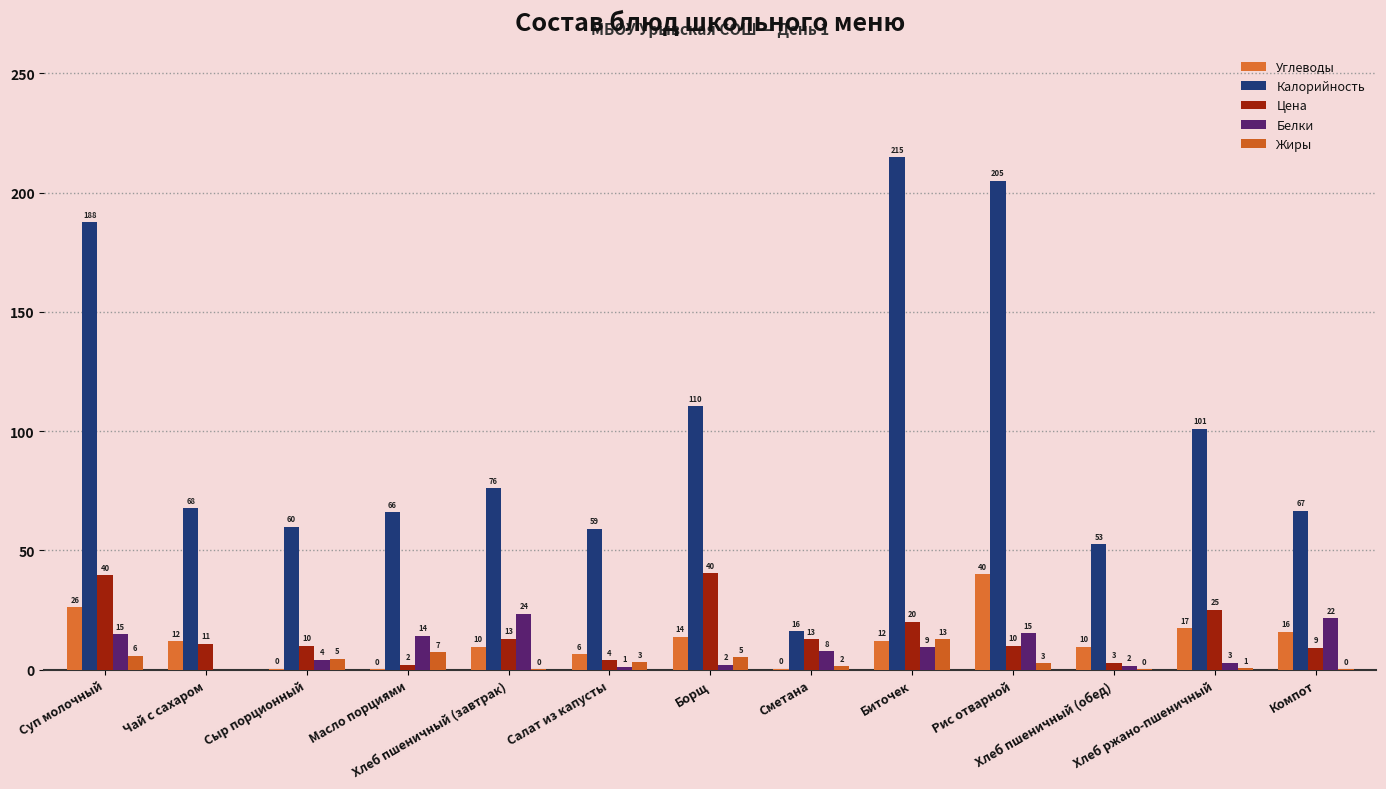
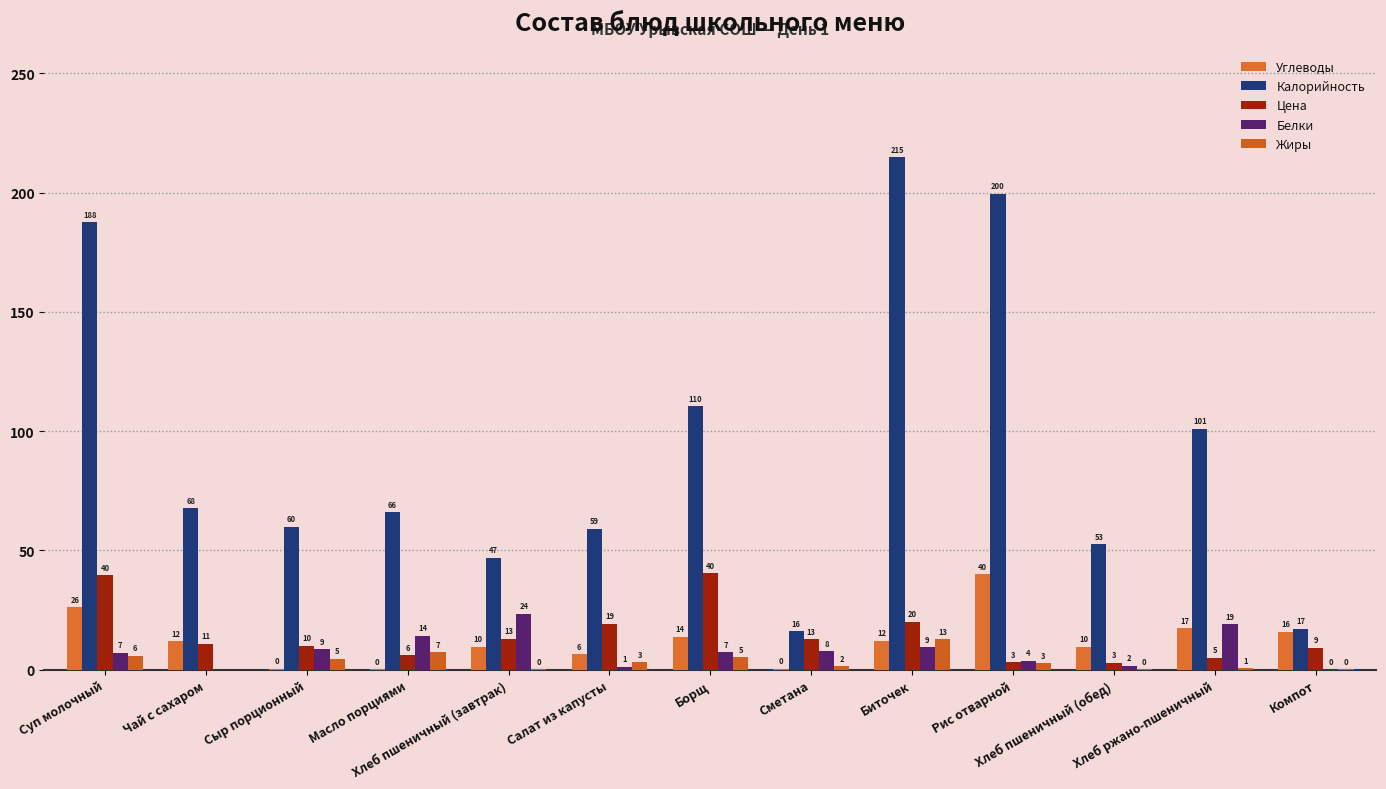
  {
    "Калорийность": {
      "Суп молочный": 188,
      "Чай с сахаром": 68,
      "Сыр порционный": 60,
      "Масло порциями": 66,
-     "Хлеб пшеничный (завтрак)": 76,
+     "Хлеб пшеничный (завтрак)": 47,
      "Салат из капусты": 59,
      "Борщ": 110,
      "Сметана": 16,
      "Биточек": 215,
-     "Рис отварной": 205,
+     "Рис отварной": 200,
      "Хлеб пшеничный (обед)": 53,
      "Хлеб ржано-пшеничный": 101,
-     "Компот": 67
+     "Компот": 17
    },
    "Цена": {
      "Суп молочный": 40,
      "Чай с сахаром": 11,
      "Сыр порционный": 10,
-     "Масло порциями": 2,
+     "Масло порциями": 6,
      "Хлеб пшеничный (завтрак)": 13,
-     "Салат из капусты": 4,
+     "Салат из капусты": 19,
      "Борщ": 40,
      "Сметана": 13,
      "Биточек": 20,
-     "Рис отварной": 10,
+     "Рис отварной": 3,
      "Хлеб пшеничный (обед)": 3,
-     "Хлеб ржано-пшеничный": 25,
+     "Хлеб ржано-пшеничный": 5,
      "Компот": 9
    },
    "Белки": {
-     "Суп молочный": 15,
-     "Сыр порционный": 4,
+     "Суп молочный": 7,
+     "Сыр порционный": 9,
      "Масло порциями": 14,
      "Хлеб пшеничный (завтрак)": 24,
      "Салат из капусты": 1,
-     "Борщ": 2,
+     "Борщ": 7,
      "Сметана": 8,
      "Биточек": 9,
-     "Рис отварной": 15,
+     "Рис отварной": 4,
      "Хлеб пшеничный (обед)": 2,
-     "Хлеб ржано-пшеничный": 3,
-     "Компот": 22
+     "Хлеб ржано-пшеничный": 19,
+     "Компот": 0
    }
  }
